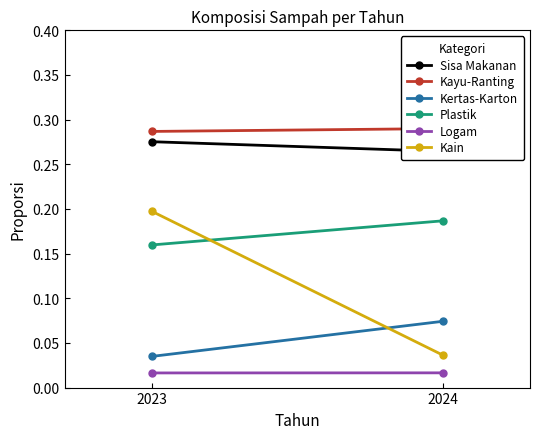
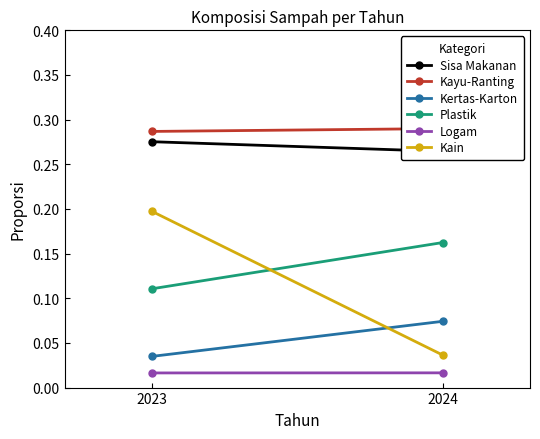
  {
    "Sisa Makanan": {
      "2023": 0.28
    },
    "Kayu-Ranting": {
      "2023": 0.29
    },
    "Kertas-Karton": {
      "2023": 0.03,
      "2024": 0.07
    },
    "Plastik": {
-     "2023": 0.16,
-     "2024": 0.19
+     "2023": 0.11,
+     "2024": 0.16
    },
    "Logam": {
      "2023": 0.02,
      "2024": 0.02
    },
    "Kain": {
      "2023": 0.20,
      "2024": 0.04
    }
  }
